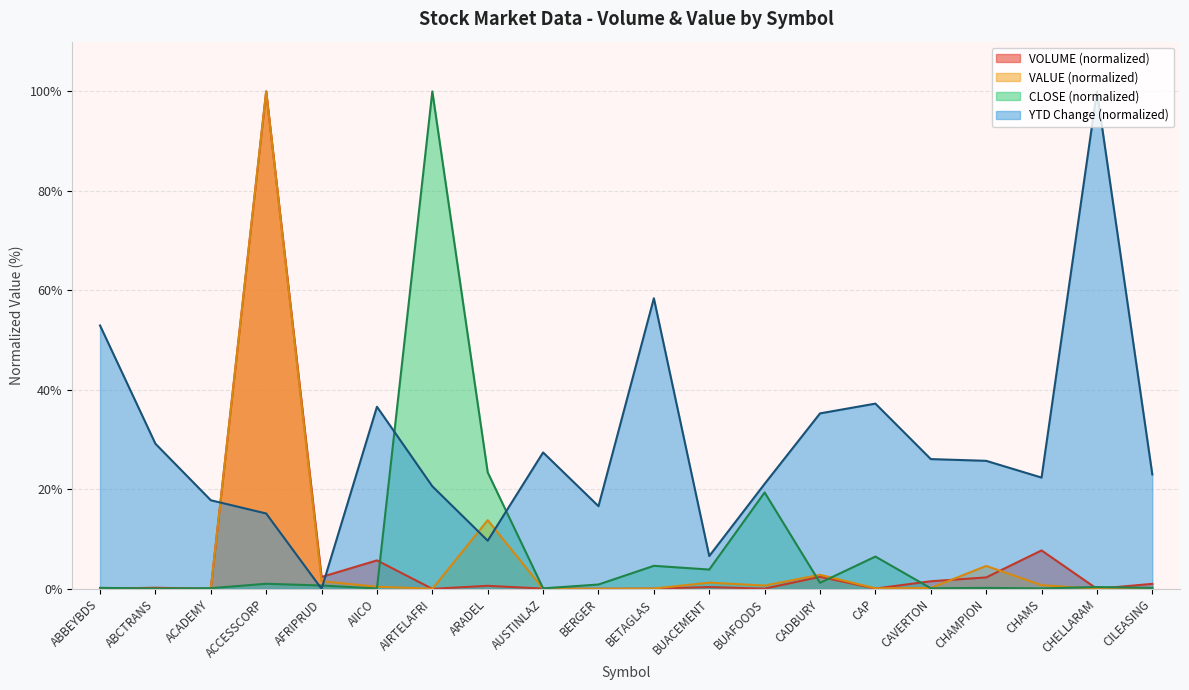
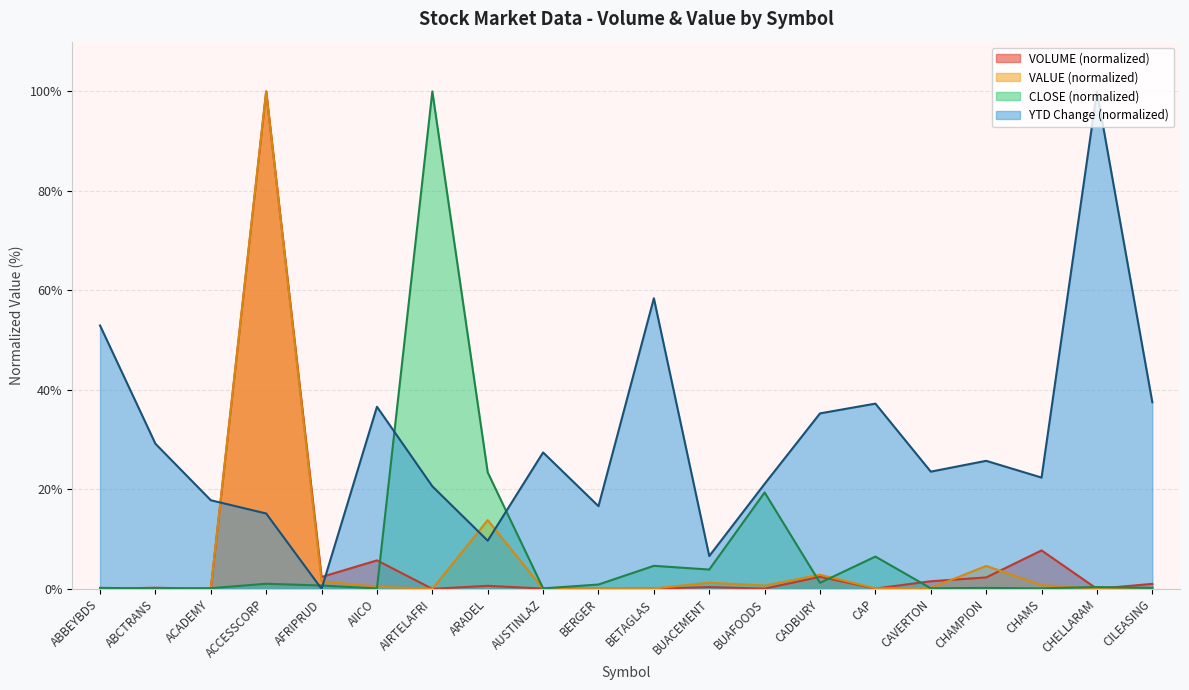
  {
    "VOLUME (normalized)": {
      "AFRIPRUD": "2%",
      "AIICO": "6%",
      "ARADEL": "1%",
      "BUACEMENT": "0%",
      "BUAFOODS": "0%",
      "CAVERTON": "2%",
      "CHAMPION": "2%",
      "CHAMS": "8%",
      "CILEASING": "1%"
    },
    "VALUE (normalized)": {
      "AFRIPRUD": "2%",
      "ARADEL": "14%",
      "BUACEMENT": "1%",
      "BUAFOODS": "1%",
      "CHAMPION": "5%",
      "CHAMS": "1%"
    },
    "CLOSE (normalized)": {
      "ACCESSCORP": "1%",
      "AFRIPRUD": "1%",
      "AIRTELAFRI": "100%",
      "ARADEL": "23%",
      "BERGER": "1%",
      "BETAGLAS": "5%",
      "BUACEMENT": "4%",
      "BUAFOODS": "19%",
      "CADBURY": "1%",
      "CAP": "6%",
      "CHAMPION": "0%",
      "CHAMS": "0%"
    },
    "YTD Change (normalized)": {
      "ABBEYBDS": "53%",
      "ABCTRANS": "29%",
      "ACADEMY": "18%",
      "ACCESSCORP": "15%",
      "AFRIPRUD": "0%",
      "AIICO": "37%",
      "AIRTELAFRI": "21%",
      "ARADEL": "10%",
      "AUSTINLAZ": "27%",
      "BERGER": "17%",
      "BETAGLAS": "58%",
      "BUACEMENT": "7%",
      "BUAFOODS": "21%",
      "CADBURY": "35%",
      "CAP": "37%",
-     "CAVERTON": "26%",
+     "CAVERTON": "24%",
      "CHAMPION": "26%",
      "CHAMS": "22%",
-     "CILEASING": "23%"
+     "CILEASING": "38%"
    }
  }
